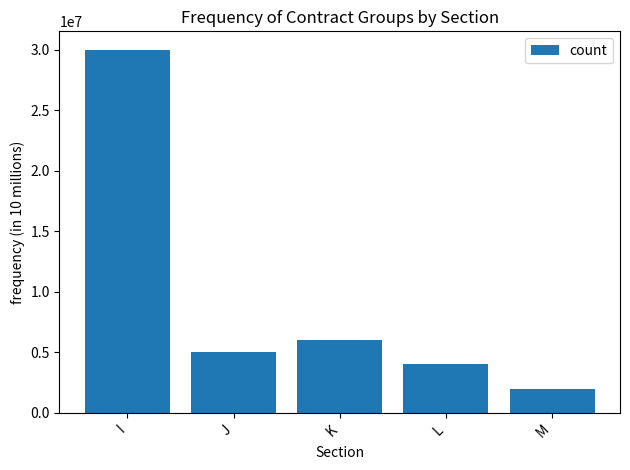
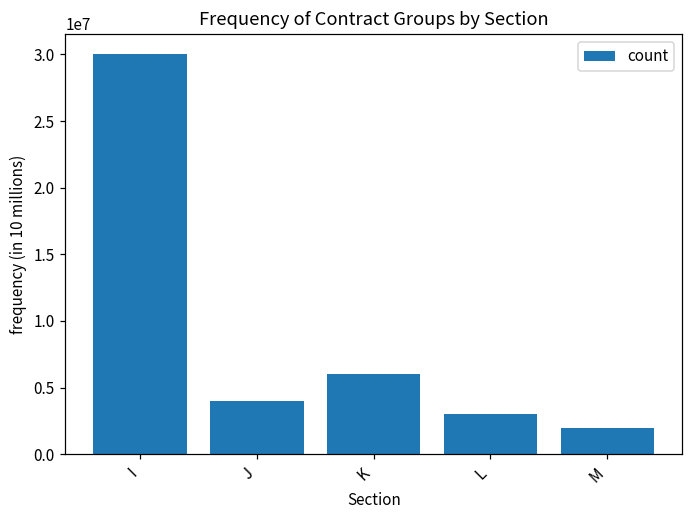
  {
    "I": 30000000,
-   "J": 5000000,
+   "J": 4000000,
    "K": 6000000,
-   "L": 4000000,
+   "L": 3000000,
    "M": 2000000
  }
